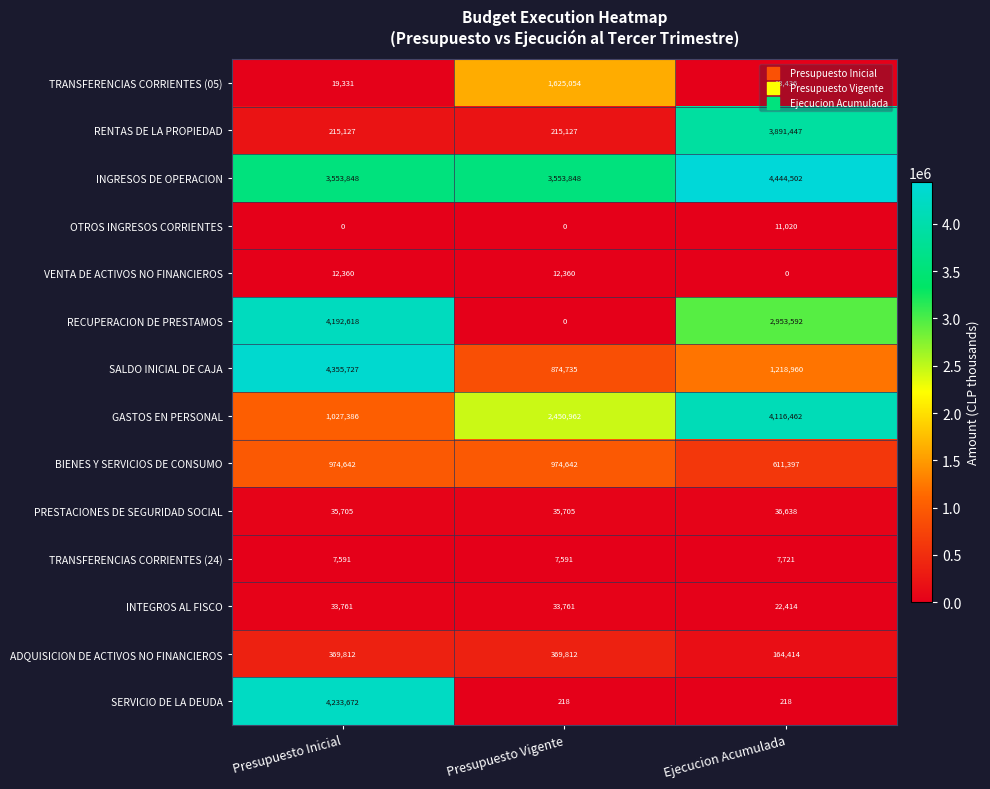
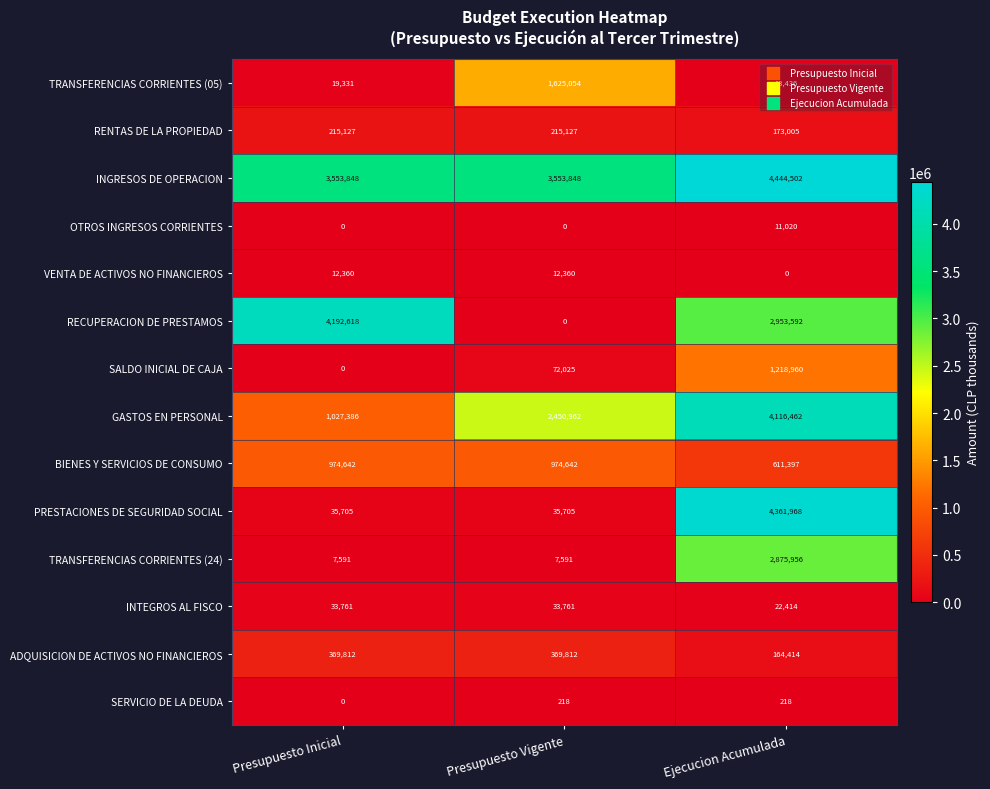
  {
    "TRANSFERENCIAS CORRIENTES (05)": {
      "Presupuesto Inicial": "19,331",
      "Presupuesto Vigente": "1,625,054"
    },
    "RENTAS DE LA PROPIEDAD": {
      "Presupuesto Inicial": "215,127",
      "Presupuesto Vigente": "215,127",
-     "Ejecucion Acumulada": "3,891,447"
+     "Ejecucion Acumulada": "173,005"
    },
    "INGRESOS DE OPERACION": {
      "Presupuesto Inicial": "3,553,848",
      "Presupuesto Vigente": "3,553,848",
      "Ejecucion Acumulada": "4,444,502"
    },
    "OTROS INGRESOS CORRIENTES": {
      "Presupuesto Inicial": "0",
      "Presupuesto Vigente": "0",
      "Ejecucion Acumulada": "11,020"
    },
    "VENTA DE ACTIVOS NO FINANCIEROS": {
      "Presupuesto Inicial": "12,360",
      "Presupuesto Vigente": "12,360",
      "Ejecucion Acumulada": "0"
    },
    "RECUPERACION DE PRESTAMOS": {
      "Presupuesto Inicial": "4,192,618",
      "Presupuesto Vigente": "0",
      "Ejecucion Acumulada": "2,953,592"
    },
    "SALDO INICIAL DE CAJA": {
-     "Presupuesto Inicial": "4,355,727",
-     "Presupuesto Vigente": "874,735",
+     "Presupuesto Inicial": "0",
+     "Presupuesto Vigente": "72,025",
      "Ejecucion Acumulada": "1,218,960"
    },
    "GASTOS EN PERSONAL": {
      "Presupuesto Inicial": "1,027,386",
      "Presupuesto Vigente": "2,450,962",
      "Ejecucion Acumulada": "4,116,462"
    },
    "BIENES Y SERVICIOS DE CONSUMO": {
      "Presupuesto Inicial": "974,642",
      "Presupuesto Vigente": "974,642",
      "Ejecucion Acumulada": "611,397"
    },
    "PRESTACIONES DE SEGURIDAD SOCIAL": {
      "Presupuesto Inicial": "35,705",
      "Presupuesto Vigente": "35,705",
-     "Ejecucion Acumulada": "36,638"
+     "Ejecucion Acumulada": "4,361,968"
    },
    "TRANSFERENCIAS CORRIENTES (24)": {
      "Presupuesto Inicial": "7,591",
      "Presupuesto Vigente": "7,591",
-     "Ejecucion Acumulada": "7,721"
+     "Ejecucion Acumulada": "2,875,956"
    },
    "INTEGROS AL FISCO": {
      "Presupuesto Inicial": "33,761",
      "Presupuesto Vigente": "33,761",
      "Ejecucion Acumulada": "22,414"
    },
    "ADQUISICION DE ACTIVOS NO FINANCIEROS": {
      "Presupuesto Inicial": "369,812",
      "Presupuesto Vigente": "369,812",
      "Ejecucion Acumulada": "164,414"
    },
    "SERVICIO DE LA DEUDA": {
-     "Presupuesto Inicial": "4,233,672",
+     "Presupuesto Inicial": "0",
      "Presupuesto Vigente": "218",
      "Ejecucion Acumulada": "218"
    }
  }
